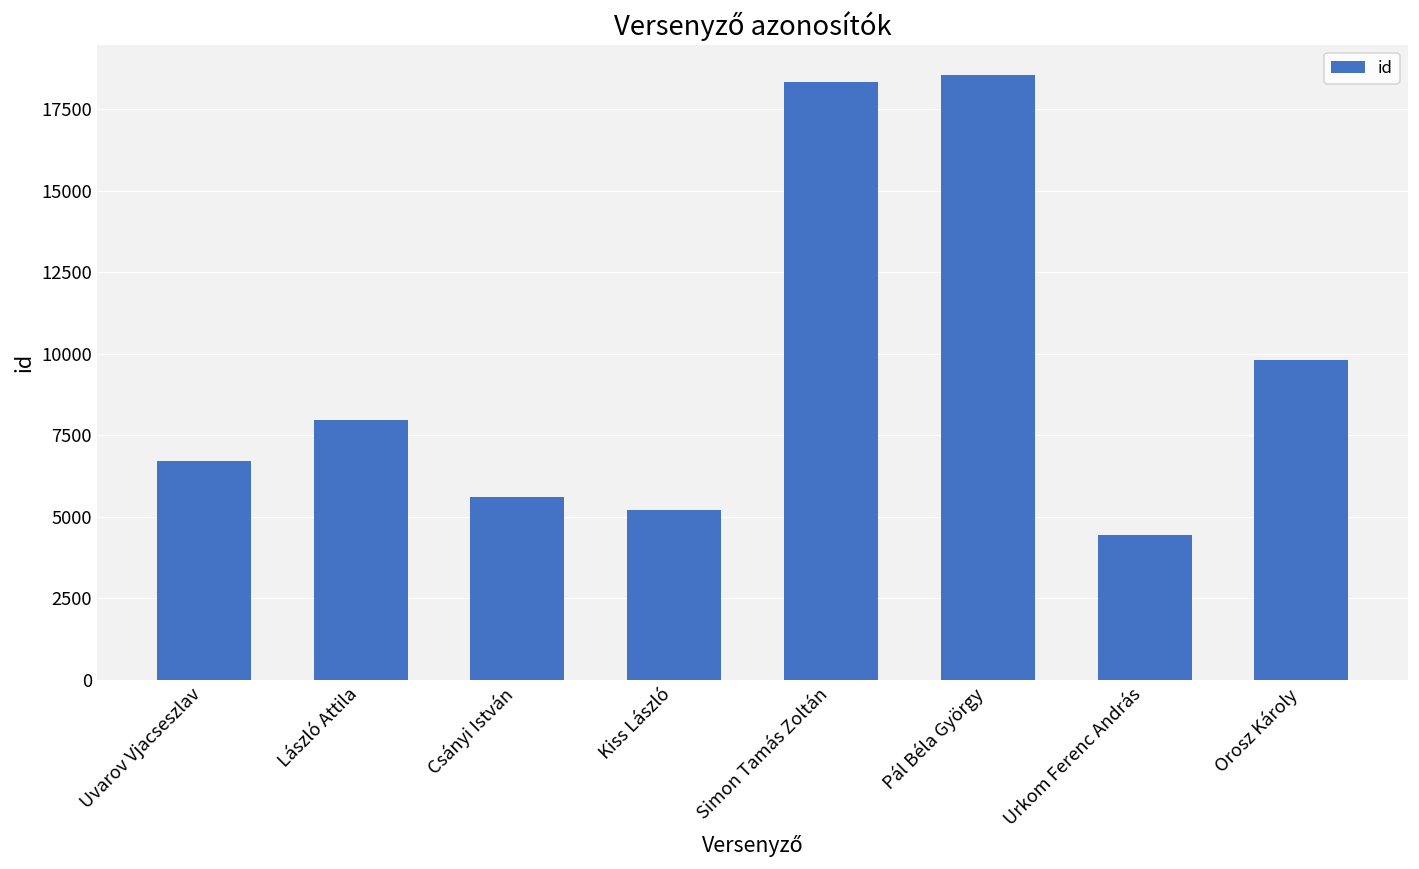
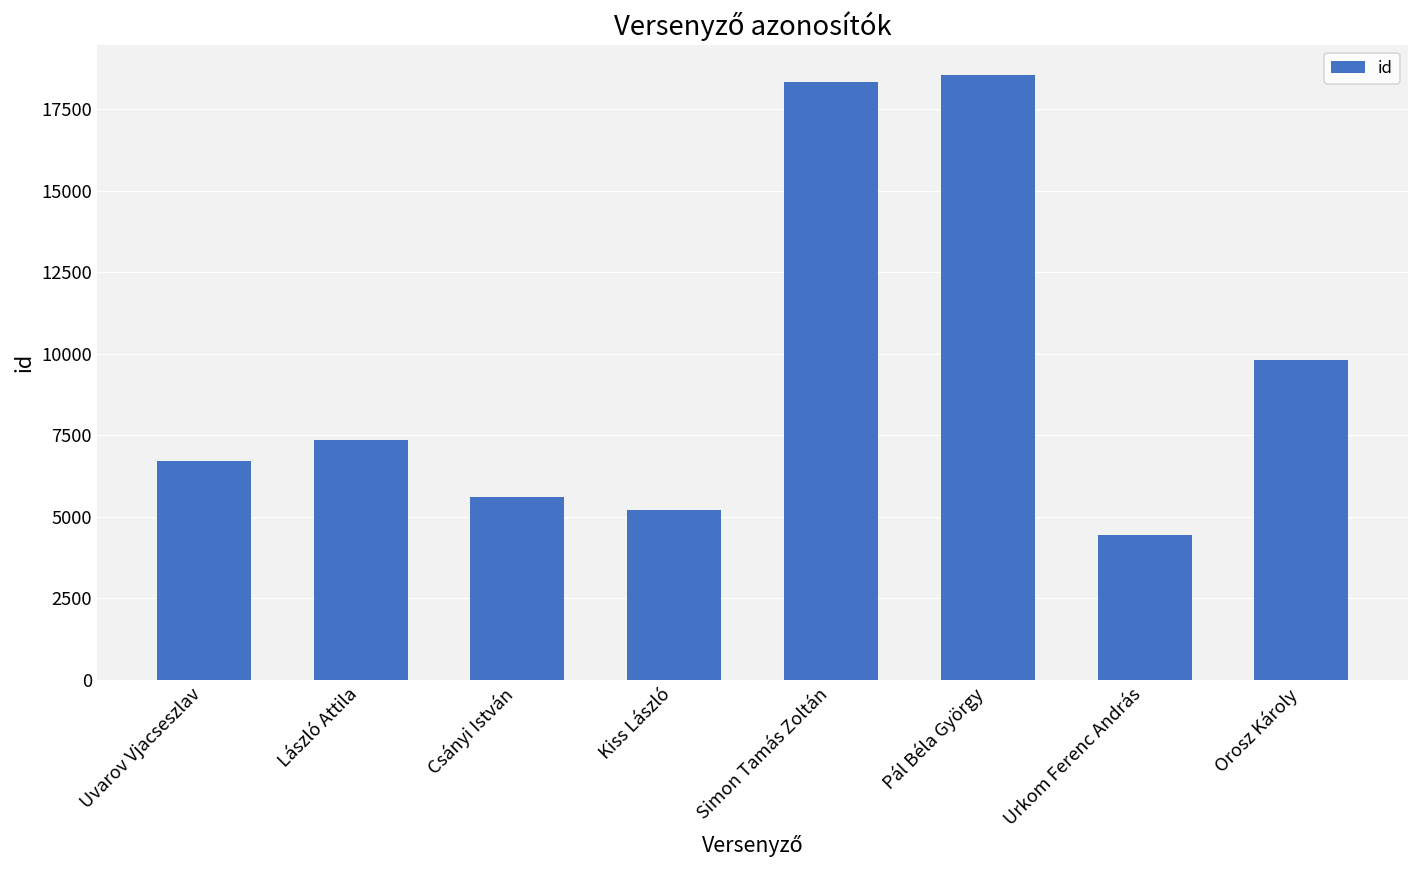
  {
    "Uvarov Vjacseszlav": 6700,
-   "László Attila": 8000,
+   "László Attila": 7400,
    "Csányi István": 5600,
    "Kiss László": 5200,
    "Simon Tamás Zoltán": 18400,
    "Pál Béla György": 18600,
    "Urkom Ferenc András": 4500,
    "Orosz Károly": 9800
  }
